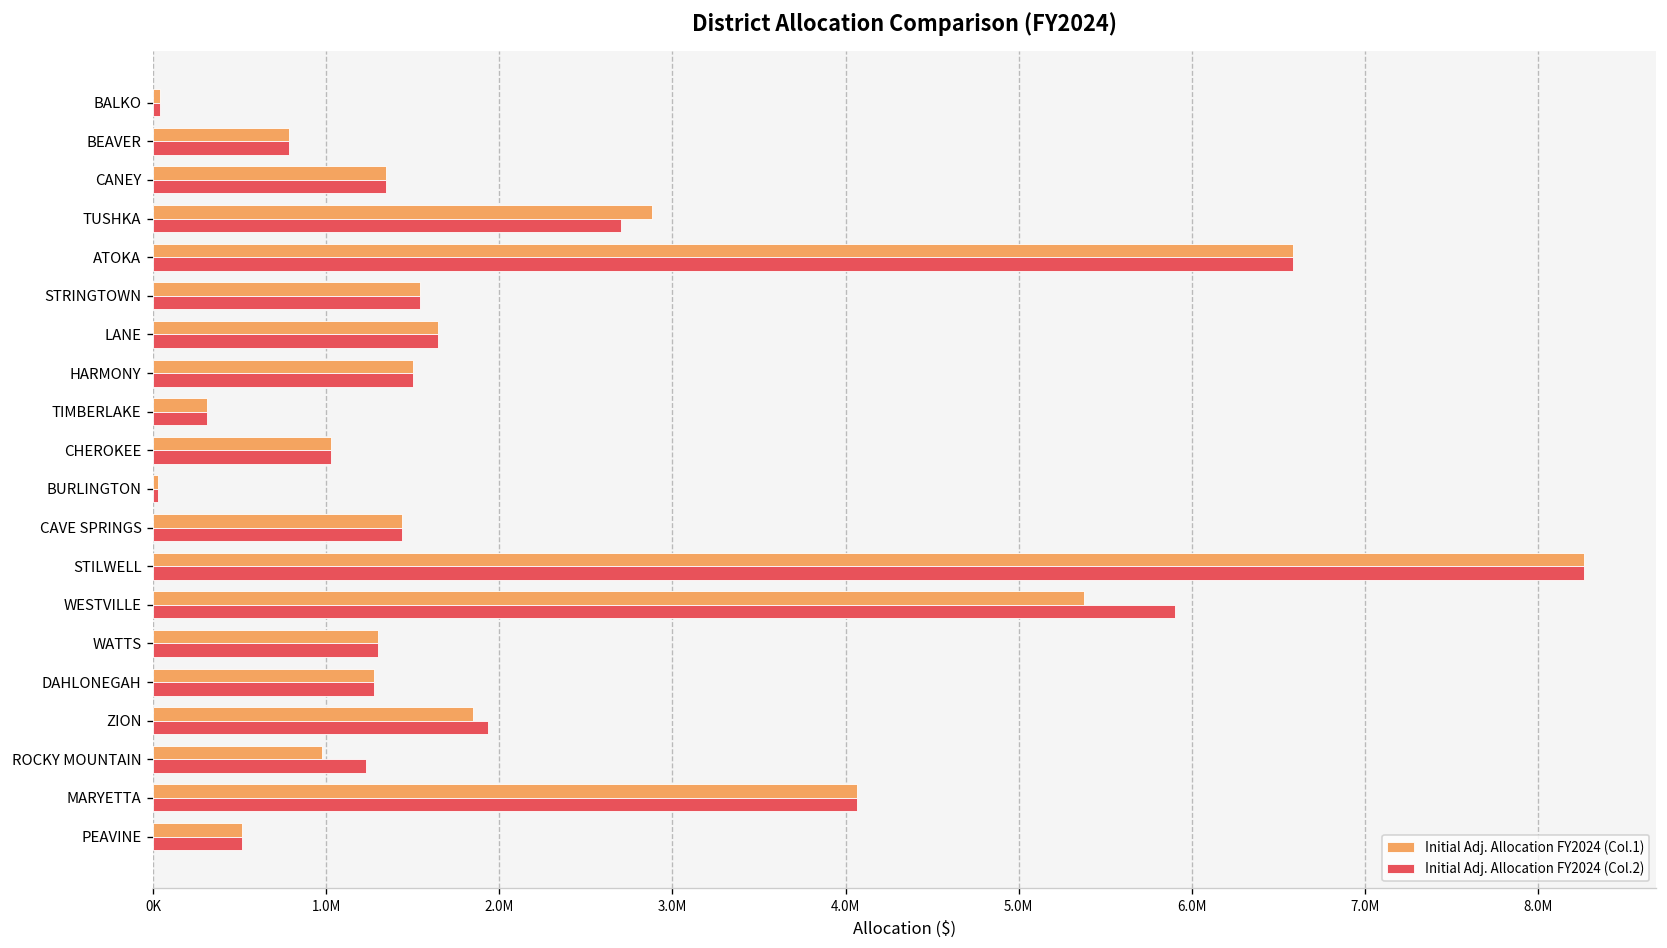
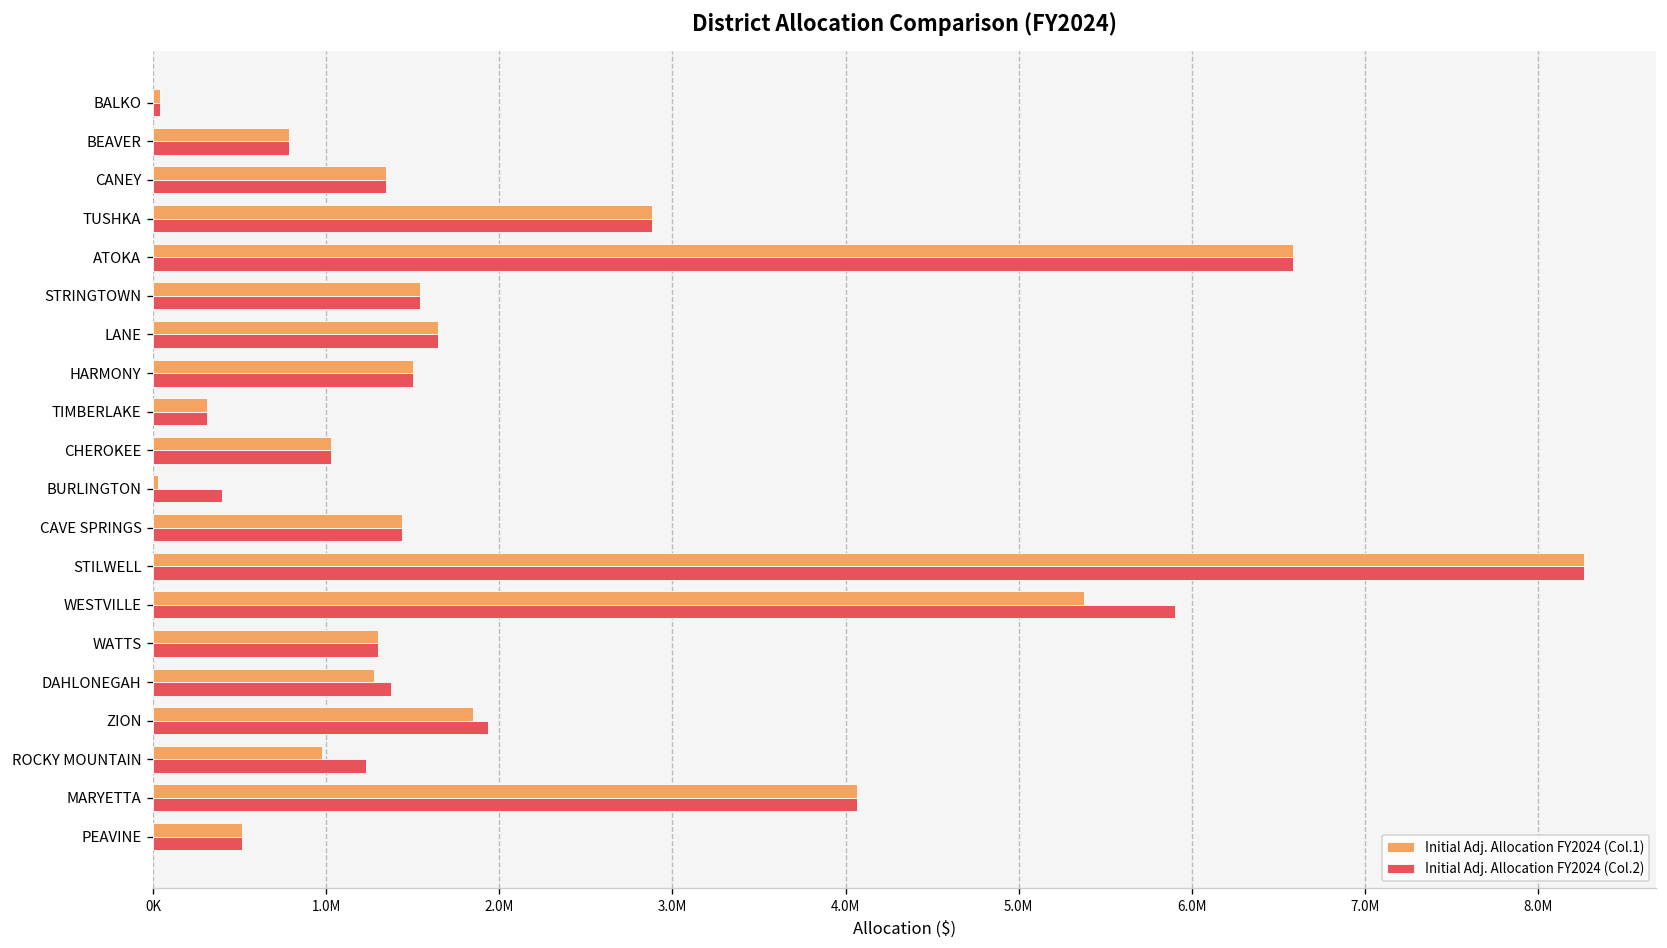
  {
    "Initial Adj. Allocation FY2024 (Col.1)": {
      "BALKO": 40000,
      "BEAVER": 790000,
      "CANEY": 1340000,
      "TUSHKA": 2880000,
      "ATOKA": 6590000,
      "STRINGTOWN": 1540000,
      "LANE": 1640000,
      "HARMONY": 1500000,
      "TIMBERLAKE": 310000,
      "CHEROKEE": 1030000,
      "BURLINGTON": 30000,
      "CAVE SPRINGS": 1440000,
      "STILWELL": 8270000,
      "WESTVILLE": 5380000,
      "WATTS": 1300000,
      "DAHLONEGAH": 1280000,
      "ZION": 1850000,
      "ROCKY MOUNTAIN": 980000,
      "MARYETTA": 4070000,
      "PEAVINE": 510000
    },
    "Initial Adj. Allocation FY2024 (Col.2)": {
      "BALKO": 40000,
      "BEAVER": 790000,
      "CANEY": 1340000,
-     "TUSHKA": 2700000,
+     "TUSHKA": 2880000,
      "ATOKA": 6590000,
      "STRINGTOWN": 1540000,
      "LANE": 1640000,
      "HARMONY": 1500000,
      "TIMBERLAKE": 310000,
      "CHEROKEE": 1030000,
-     "BURLINGTON": 30000,
+     "BURLINGTON": 400000,
      "CAVE SPRINGS": 1440000,
      "STILWELL": 8270000,
      "WESTVILLE": 5900000,
      "WATTS": 1300000,
-     "DAHLONEGAH": 1280000,
+     "DAHLONEGAH": 1380000,
      "ZION": 1930000,
      "ROCKY MOUNTAIN": 1230000,
      "MARYETTA": 4070000,
      "PEAVINE": 510000
    }
  }
